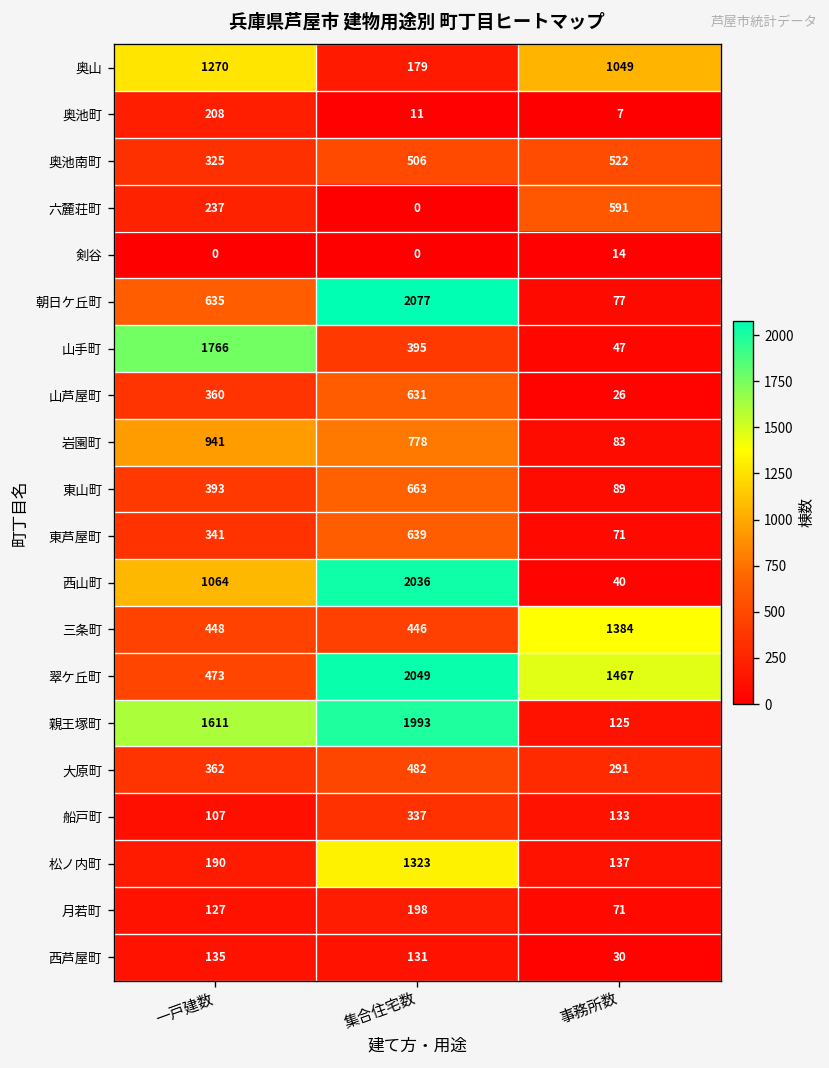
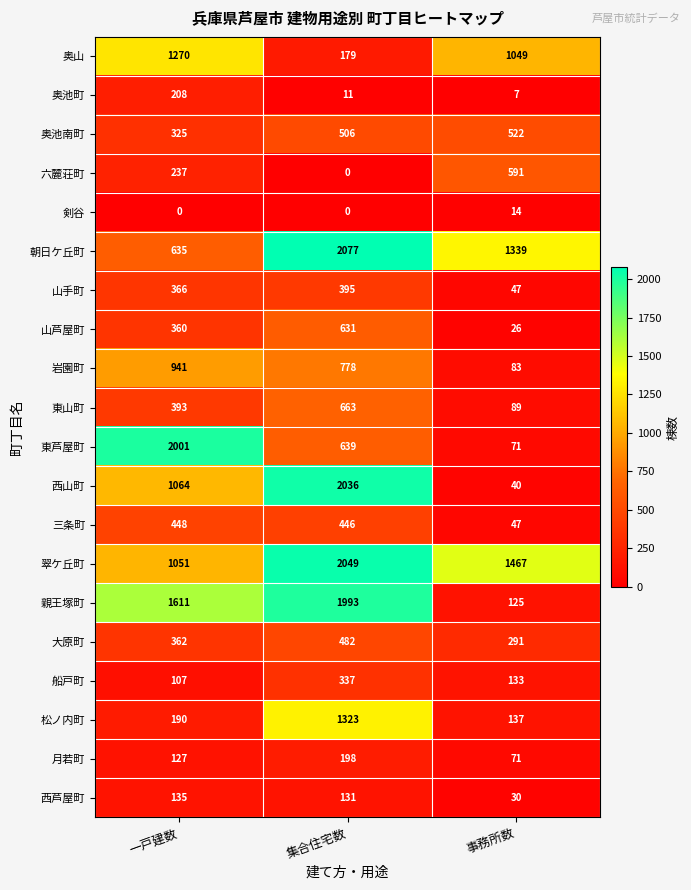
  {
    "奥山": {
      "一戸建数": 1270,
      "集合住宅数": 179,
      "事務所数": 1049
    },
    "奥池町": {
      "一戸建数": 208,
      "集合住宅数": 11,
      "事務所数": 7
    },
    "奥池南町": {
      "一戸建数": 325,
      "集合住宅数": 506,
      "事務所数": 522
    },
    "六麓荘町": {
      "一戸建数": 237,
      "集合住宅数": 0,
      "事務所数": 591
    },
    "剣谷": {
      "一戸建数": 0,
      "集合住宅数": 0,
      "事務所数": 14
    },
    "朝日ケ丘町": {
      "一戸建数": 635,
      "集合住宅数": 2077,
-     "事務所数": 77
+     "事務所数": 1339
    },
    "山手町": {
-     "一戸建数": 1766,
+     "一戸建数": 366,
      "集合住宅数": 395,
      "事務所数": 47
    },
    "山芦屋町": {
      "一戸建数": 360,
      "集合住宅数": 631,
      "事務所数": 26
    },
    "岩園町": {
      "一戸建数": 941,
      "集合住宅数": 778,
      "事務所数": 83
    },
    "東山町": {
      "一戸建数": 393,
      "集合住宅数": 663,
      "事務所数": 89
    },
    "東芦屋町": {
-     "一戸建数": 341,
+     "一戸建数": 2001,
      "集合住宅数": 639,
      "事務所数": 71
    },
    "西山町": {
      "一戸建数": 1064,
      "集合住宅数": 2036,
      "事務所数": 40
    },
    "三条町": {
      "一戸建数": 448,
      "集合住宅数": 446,
-     "事務所数": 1384
+     "事務所数": 47
    },
    "翠ケ丘町": {
-     "一戸建数": 473,
+     "一戸建数": 1051,
      "集合住宅数": 2049,
      "事務所数": 1467
    },
    "親王塚町": {
      "一戸建数": 1611,
      "集合住宅数": 1993,
      "事務所数": 125
    },
    "大原町": {
      "一戸建数": 362,
      "集合住宅数": 482,
      "事務所数": 291
    },
    "船戸町": {
      "一戸建数": 107,
      "集合住宅数": 337,
      "事務所数": 133
    },
    "松ノ内町": {
      "一戸建数": 190,
      "集合住宅数": 1323,
      "事務所数": 137
    },
    "月若町": {
      "一戸建数": 127,
      "集合住宅数": 198,
      "事務所数": 71
    },
    "西芦屋町": {
      "一戸建数": 135,
      "集合住宅数": 131,
      "事務所数": 30
    }
  }
